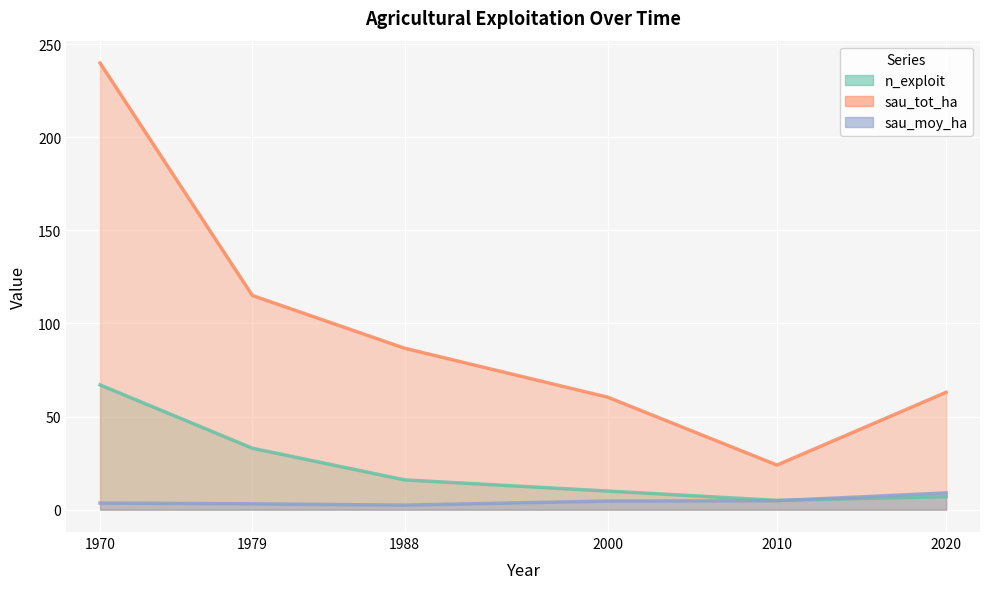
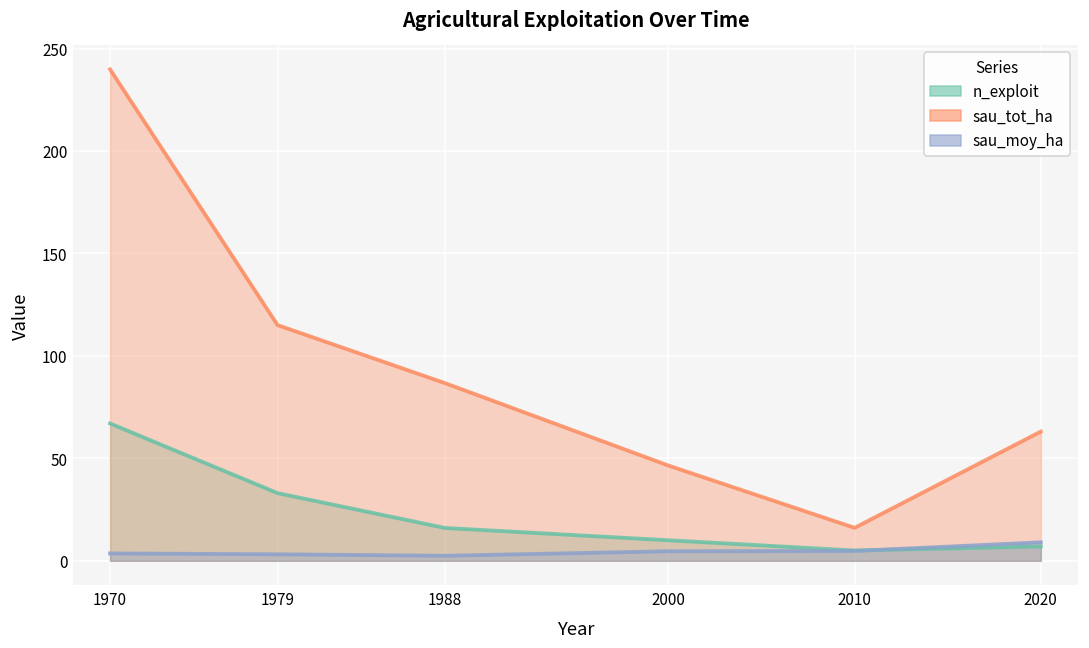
  {
    "sau_tot_ha": {
      "1970": 240,
      "1979": 115,
      "1988": 87,
-     "2000": 60,
-     "2010": 24,
+     "2000": 46,
+     "2010": 16,
      "2020": 63
    }
  }
